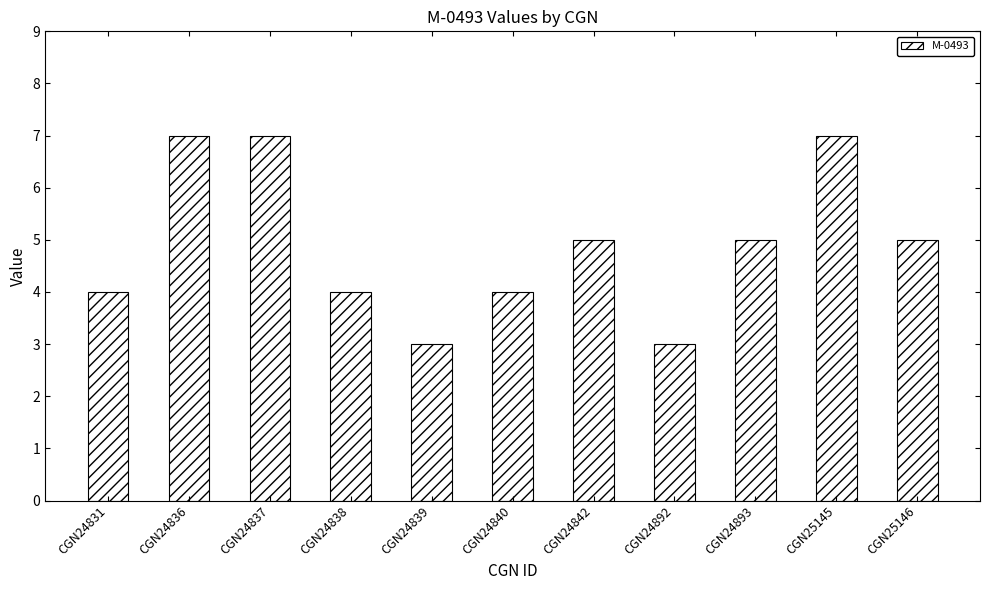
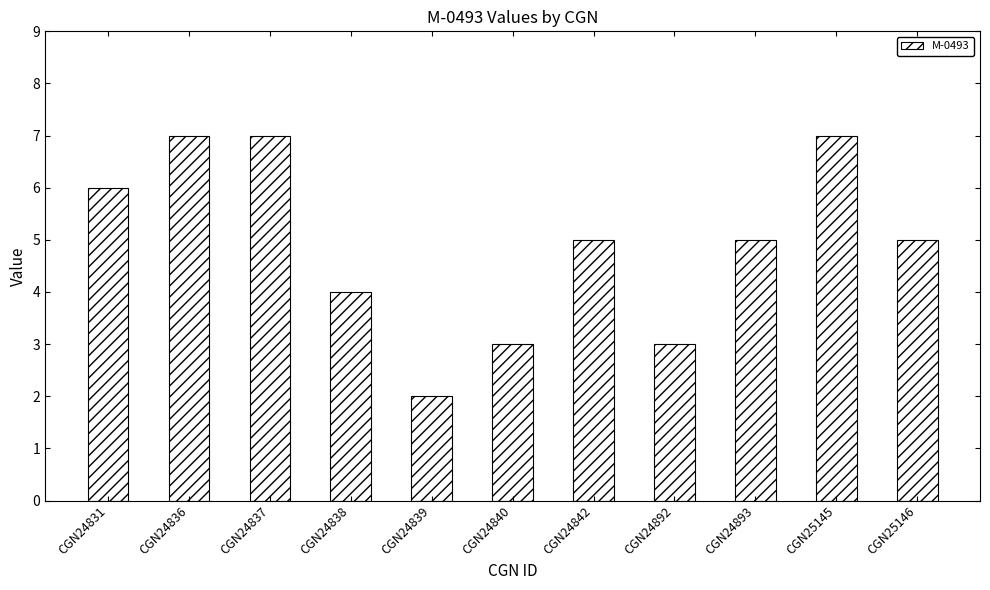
  {
-   "CGN24831": 4,
+   "CGN24831": 6,
    "CGN24836": 7,
    "CGN24837": 7,
    "CGN24838": 4,
-   "CGN24839": 3,
-   "CGN24840": 4,
+   "CGN24839": 2,
+   "CGN24840": 3,
    "CGN24842": 5,
    "CGN24892": 3,
    "CGN24893": 5,
    "CGN25145": 7,
    "CGN25146": 5
  }
